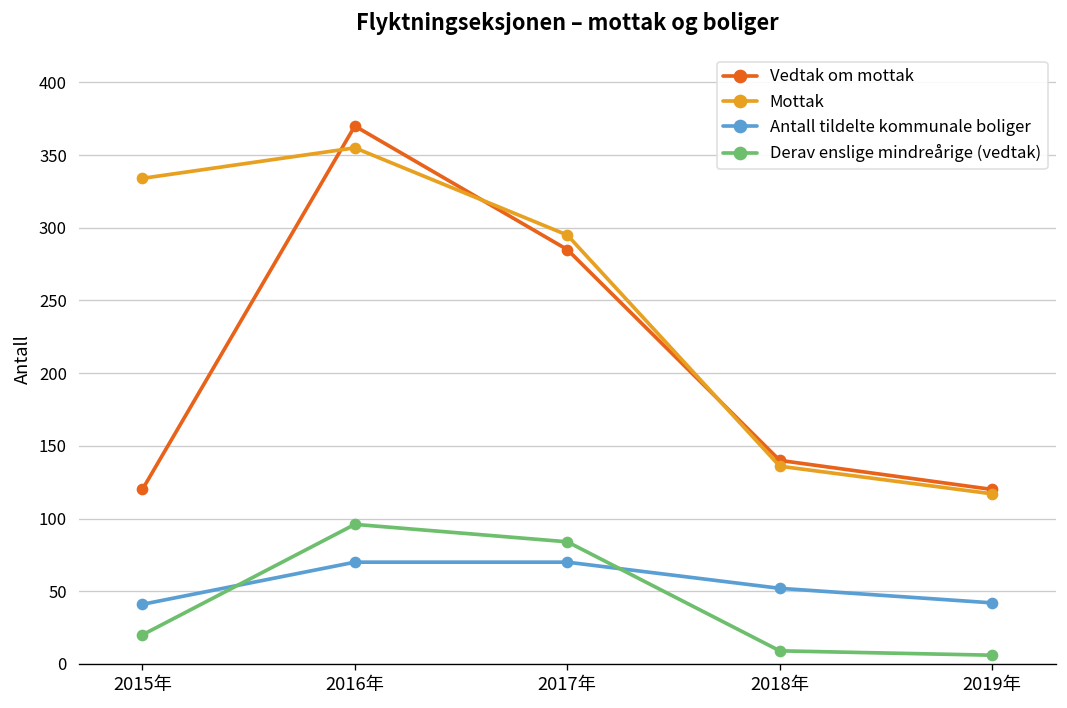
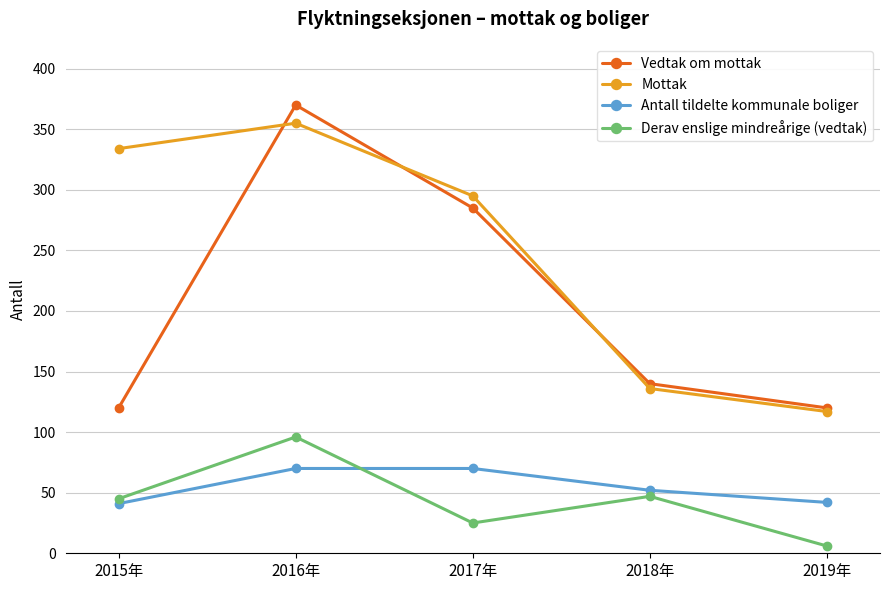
  {
    "Vedtak om mottak": {
      "2015年": 120,
      "2016年": 370,
      "2017年": 285,
      "2018年": 140,
      "2019年": 120
    },
    "Mottak": {
      "2015年": 334,
      "2016年": 355,
      "2017年": 295,
      "2018年": 136,
      "2019年": 117
    },
    "Antall tildelte kommunale boliger": {
      "2015年": 41,
      "2016年": 70,
      "2017年": 70,
      "2018年": 52,
      "2019年": 42
    },
    "Derav enslige mindreårige (vedtak)": {
-     "2015年": 20,
+     "2015年": 45,
      "2016年": 96,
-     "2017年": 84,
-     "2018年": 9,
+     "2017年": 25,
+     "2018年": 47,
      "2019年": 6
    }
  }
